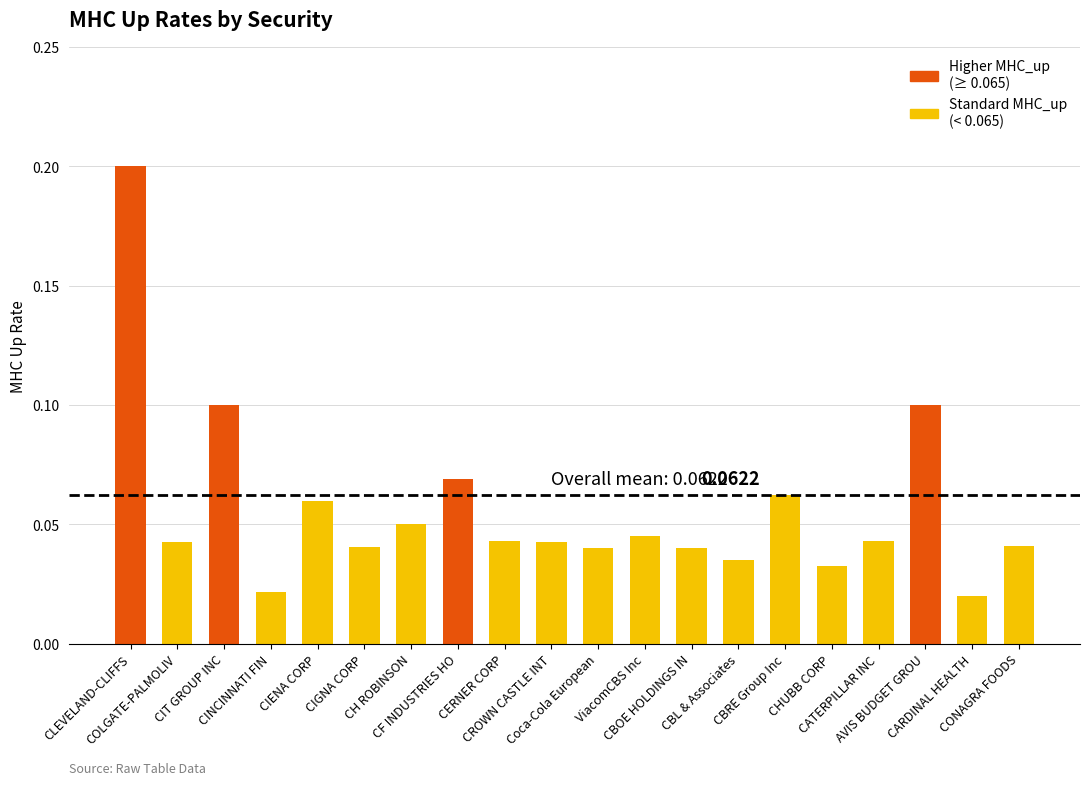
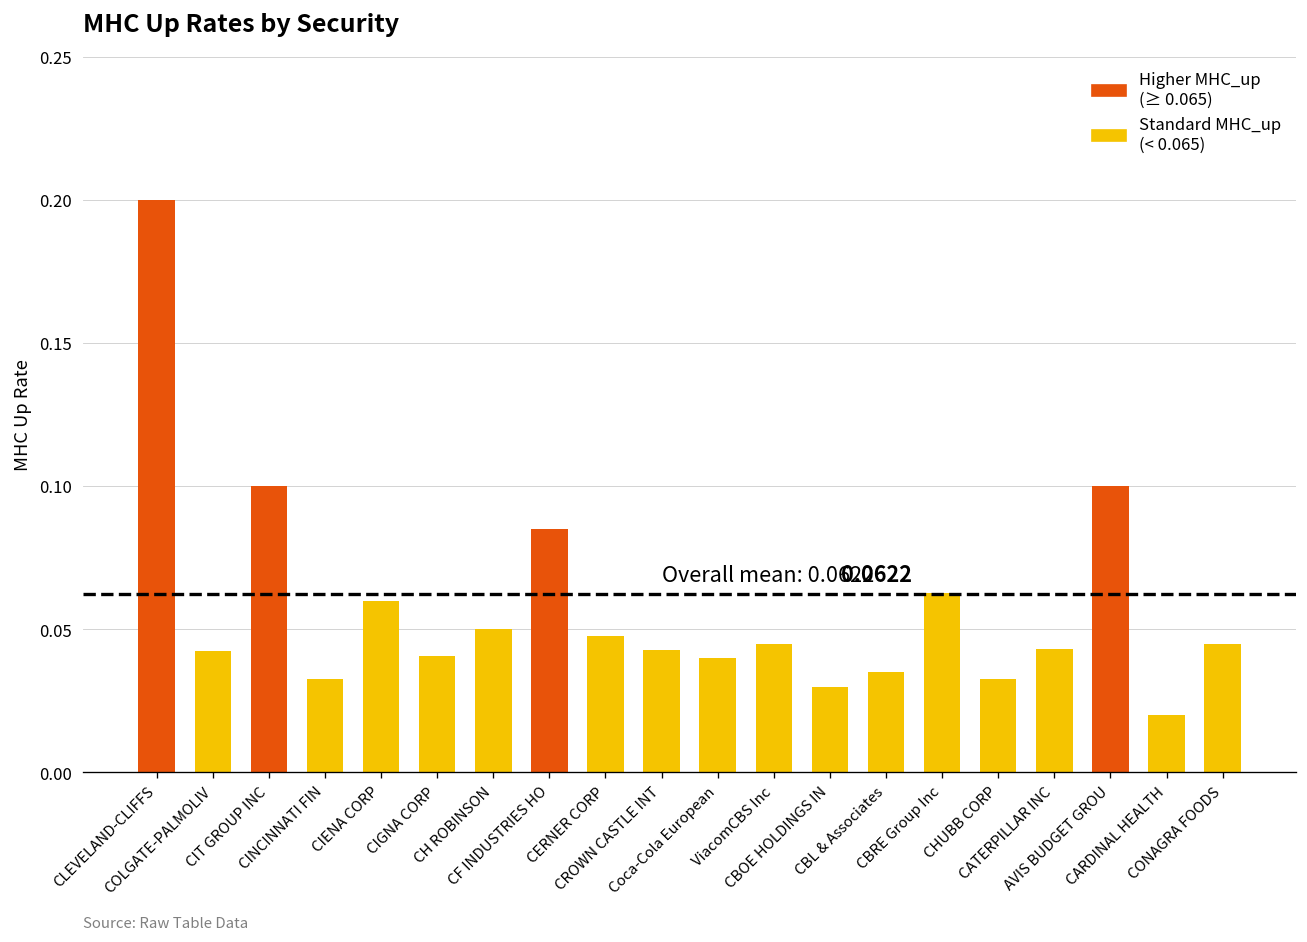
  {
    "CLEVELAND-CLIFFS": 0.200,
    "COLGATE-PALMOLIV": 0.043,
    "CIT GROUP INC": 0.100,
-   "CINCINNATI FIN": 0.022,
+   "CINCINNATI FIN": 0.033,
    "CIENA CORP": 0.060,
    "CIGNA CORP": 0.041,
    "CH ROBINSON": 0.050,
-   "CF INDUSTRIES HO": 0.069,
-   "CERNER CORP": 0.043,
+   "CF INDUSTRIES HO": 0.085,
+   "CERNER CORP": 0.048,
    "CROWN CASTLE INT": 0.043,
    "Coca-Cola European": 0.040,
    "ViacomCBS Inc": 0.045,
-   "CBOE HOLDINGS IN": 0.04,
+   "CBOE HOLDINGS IN": 0.03,
    "CBL & Associates": 0.035,
    "CBRE Group Inc": 0.063,
    "CHUBB CORP": 0.033,
    "CATERPILLAR INC": 0.043,
    "AVIS BUDGET GROU": 0.100,
    "CARDINAL HEALTH": 0.020,
-   "CONAGRA FOODS": 0.041
+   "CONAGRA FOODS": 0.045
  }
